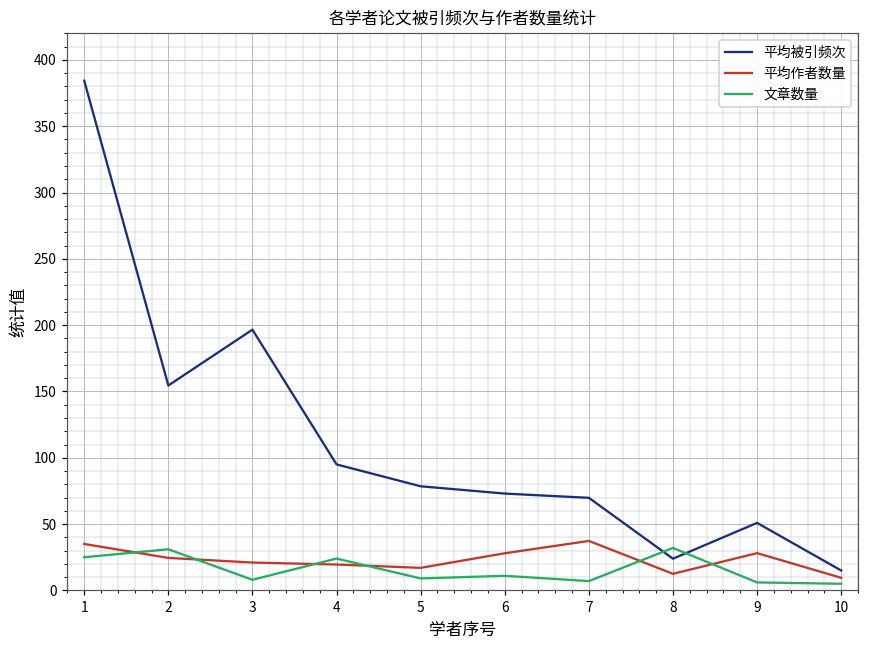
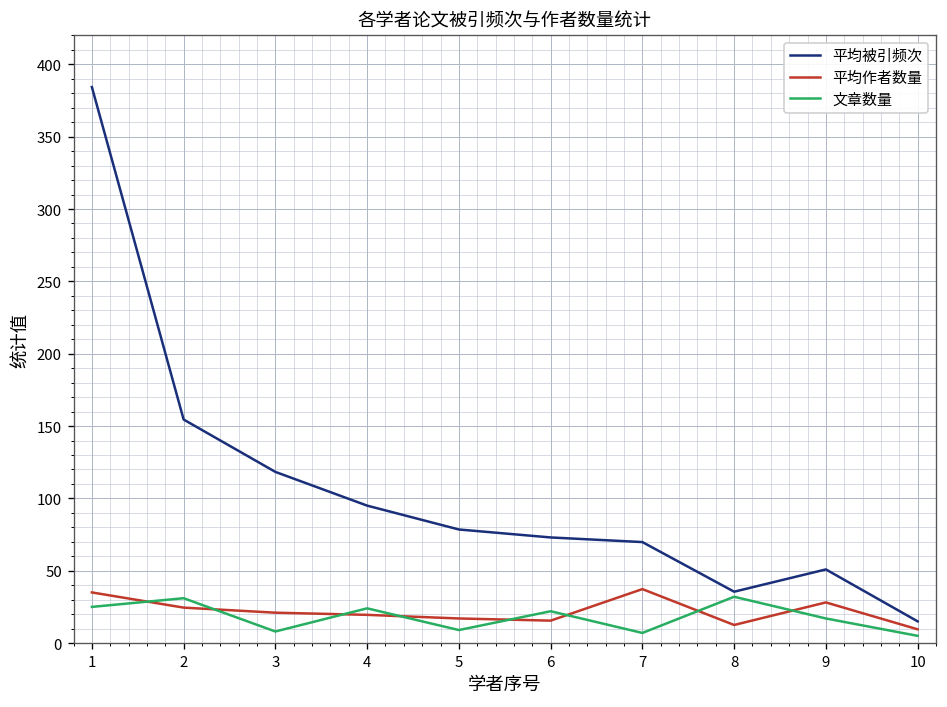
  {
    "平均被引频次": {
      "1": 384,
      "2": 155,
-     "3": 197,
+     "3": 118,
      "4": 95,
      "5": 79,
      "6": 73,
      "7": 70,
-     "8": 24,
+     "8": 36,
      "9": 51,
      "10": 15
    },
    "平均作者数量": {
      "1": 35,
      "2": 25,
      "3": 21,
      "4": 20,
      "5": 17,
-     "6": 28,
+     "6": 16,
      "7": 37,
      "8": 13,
      "9": 28,
      "10": 10
    },
    "文章数量": {
      "1": 25,
      "2": 31,
      "3": 8,
      "4": 24,
      "5": 9,
-     "6": 11,
+     "6": 22,
      "7": 7,
      "8": 32,
-     "9": 6,
+     "9": 17,
      "10": 5
    }
  }
